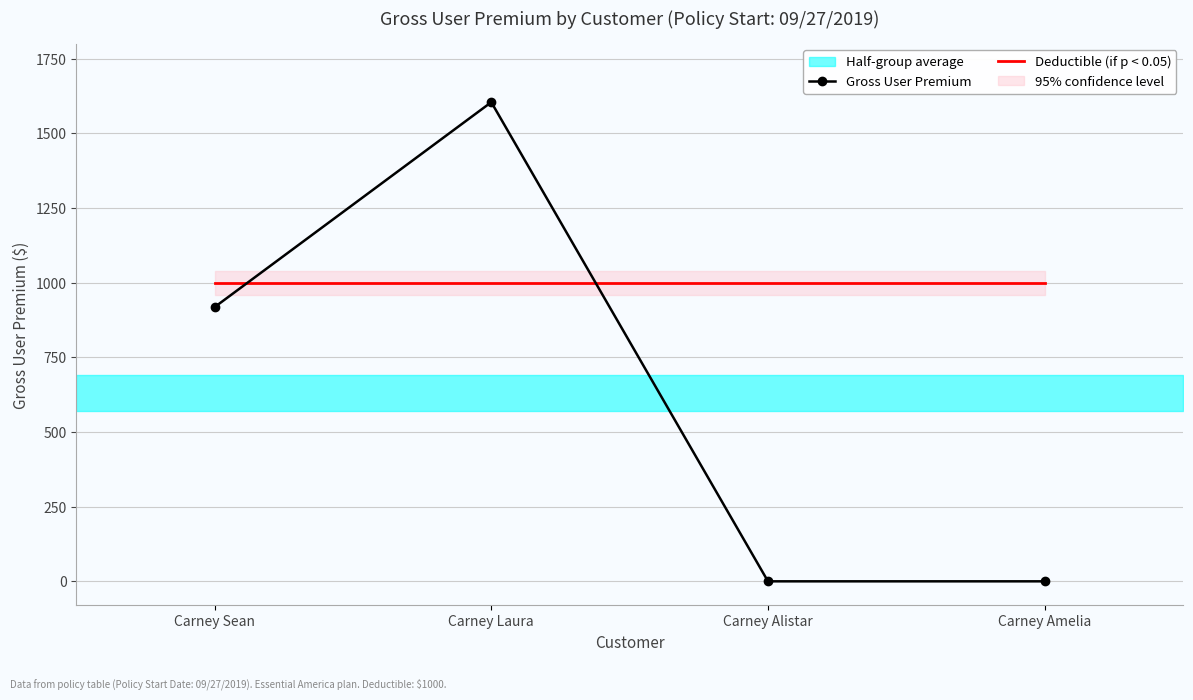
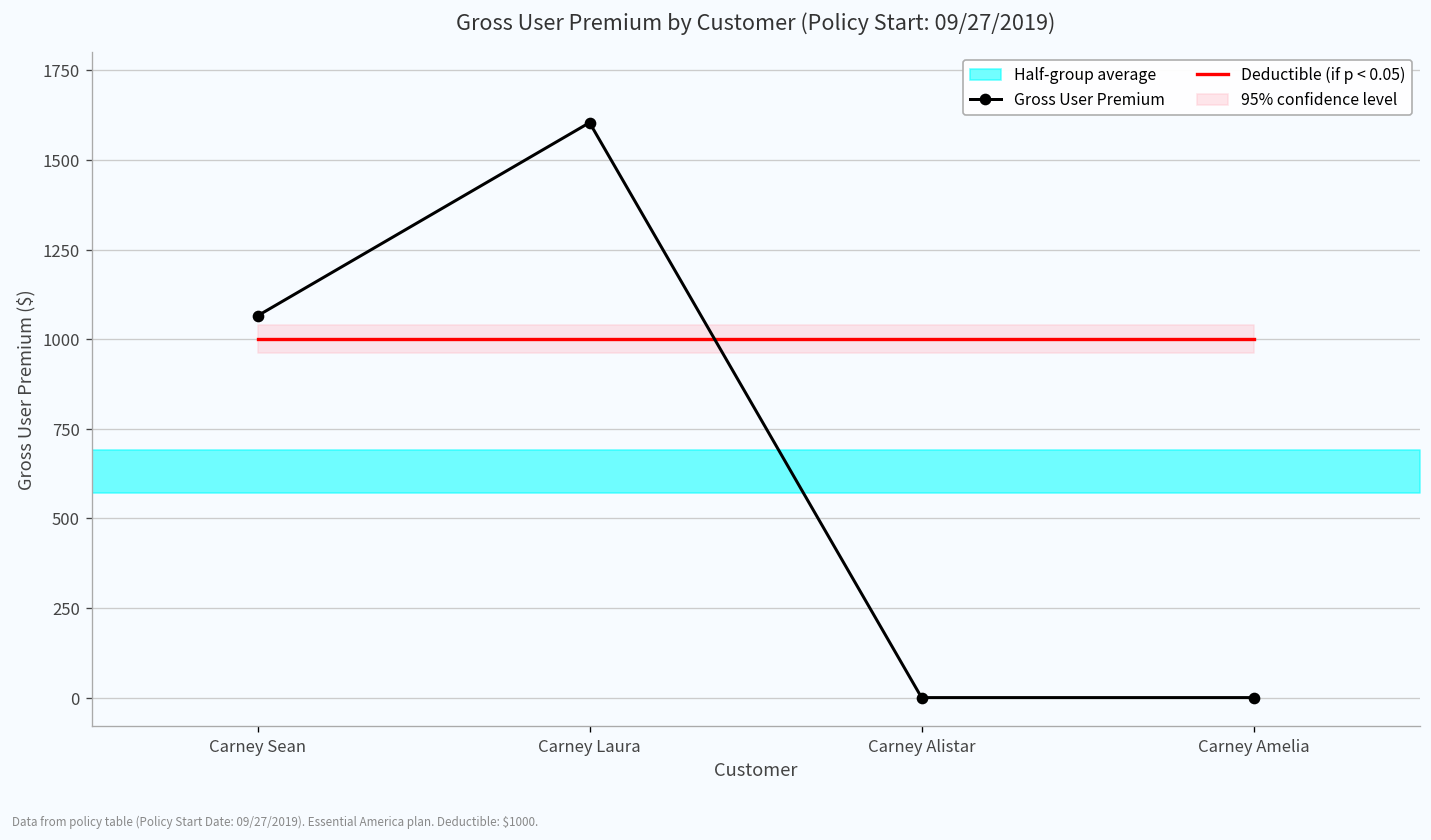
  {
    "Gross User Premium": {
-     "Carney Sean": 920,
+     "Carney Sean": 1070,
      "Carney Laura": 1600,
      "Carney Alistar": 0,
      "Carney Amelia": 0
    },
    "Deductible (if p < 0.05)": {
      "Carney Sean": 1000,
      "Carney Laura": 1000,
      "Carney Alistar": 1000,
      "Carney Amelia": 1000
    },
    "95% confidence level": {
      "Carney Sean": 1040,
      "Carney Laura": 1040,
      "Carney Alistar": 1040,
      "Carney Amelia": 1040
    }
  }
